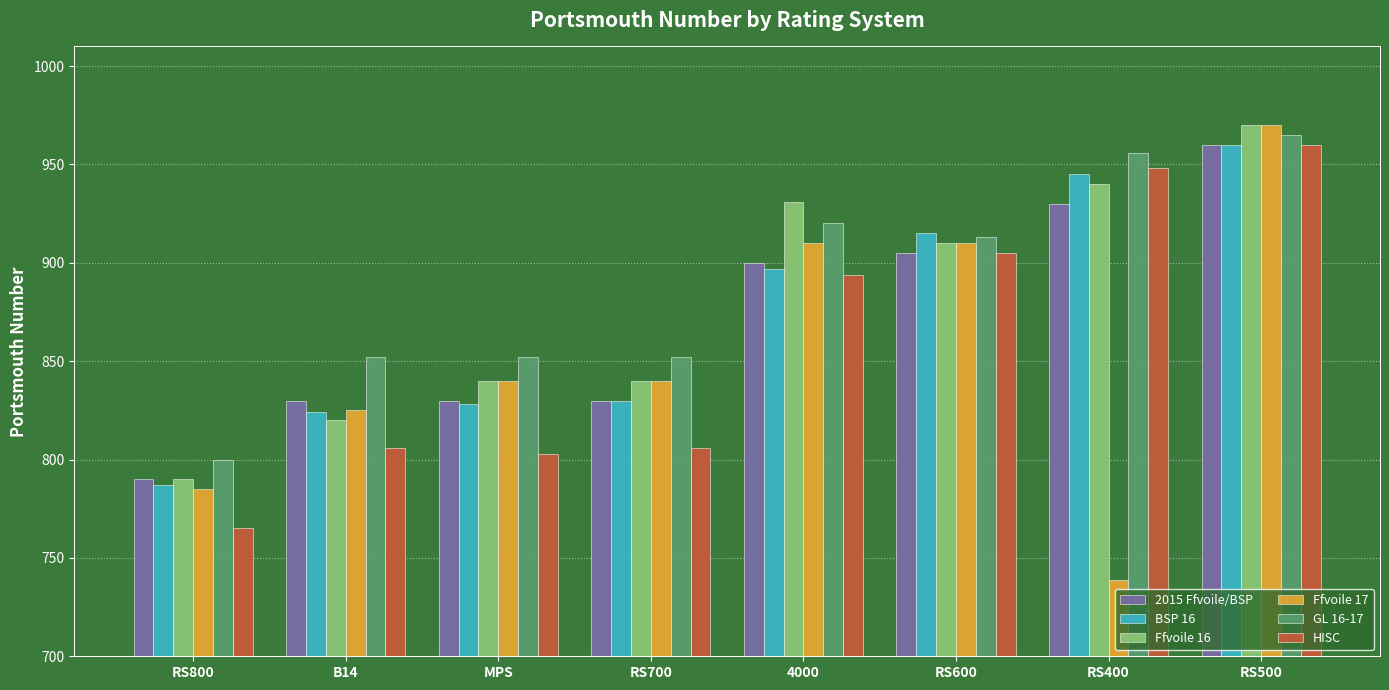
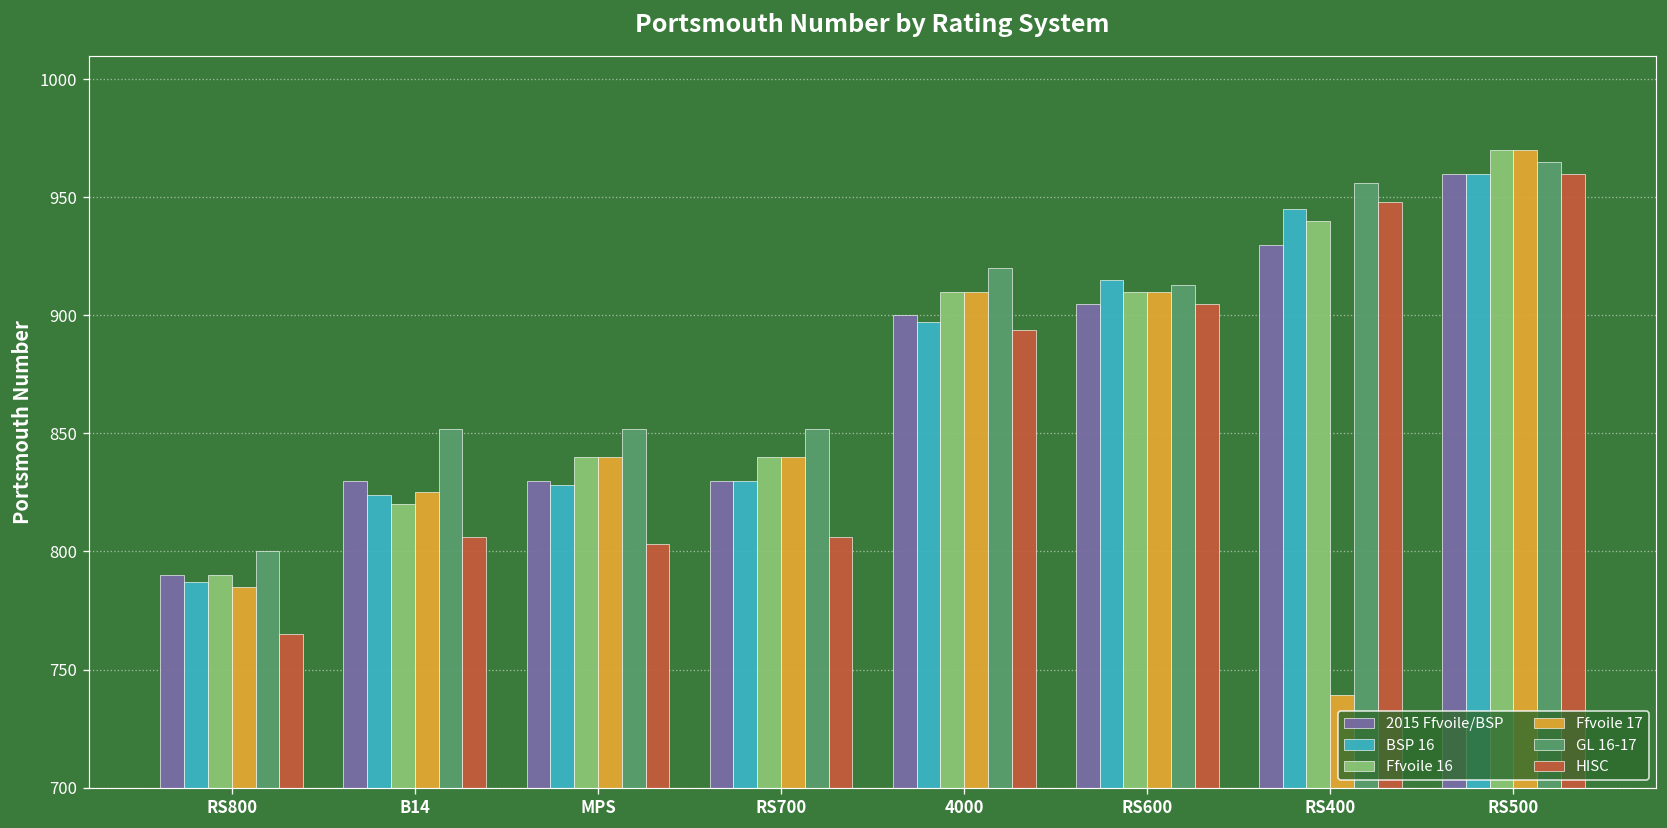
  {
    "2015 Ffvoile/BSP": {
      "RS800": 790,
      "B14": 830,
      "MPS": 830,
      "RS700": 830,
      "4000": 900,
      "RS600": 905,
      "RS400": 930,
      "RS500": 960
    },
    "BSP 16": {
      "RS800": 787,
      "B14": 824,
      "MPS": 828,
      "RS700": 830,
      "4000": 897,
      "RS600": 915,
      "RS400": 945,
      "RS500": 960
    },
    "Ffvoile 16": {
      "RS800": 790,
      "B14": 820,
      "MPS": 840,
      "RS700": 840,
-     "4000": 931,
+     "4000": 910,
      "RS600": 910,
      "RS400": 940,
      "RS500": 970
    },
    "Ffvoile 17": {
      "RS800": 785,
      "B14": 825,
      "MPS": 840,
      "RS700": 840,
      "4000": 910,
      "RS600": 910,
      "RS400": 739,
      "RS500": 970
    },
    "GL 16-17": {
      "RS800": 800,
      "B14": 852,
      "MPS": 852,
      "RS700": 852,
      "4000": 920,
      "RS600": 913,
      "RS400": 956,
      "RS500": 965
    },
    "HISC": {
      "RS800": 765,
      "B14": 806,
      "MPS": 803,
      "RS700": 806,
      "4000": 894,
      "RS600": 905,
      "RS400": 948,
      "RS500": 960
    }
  }
